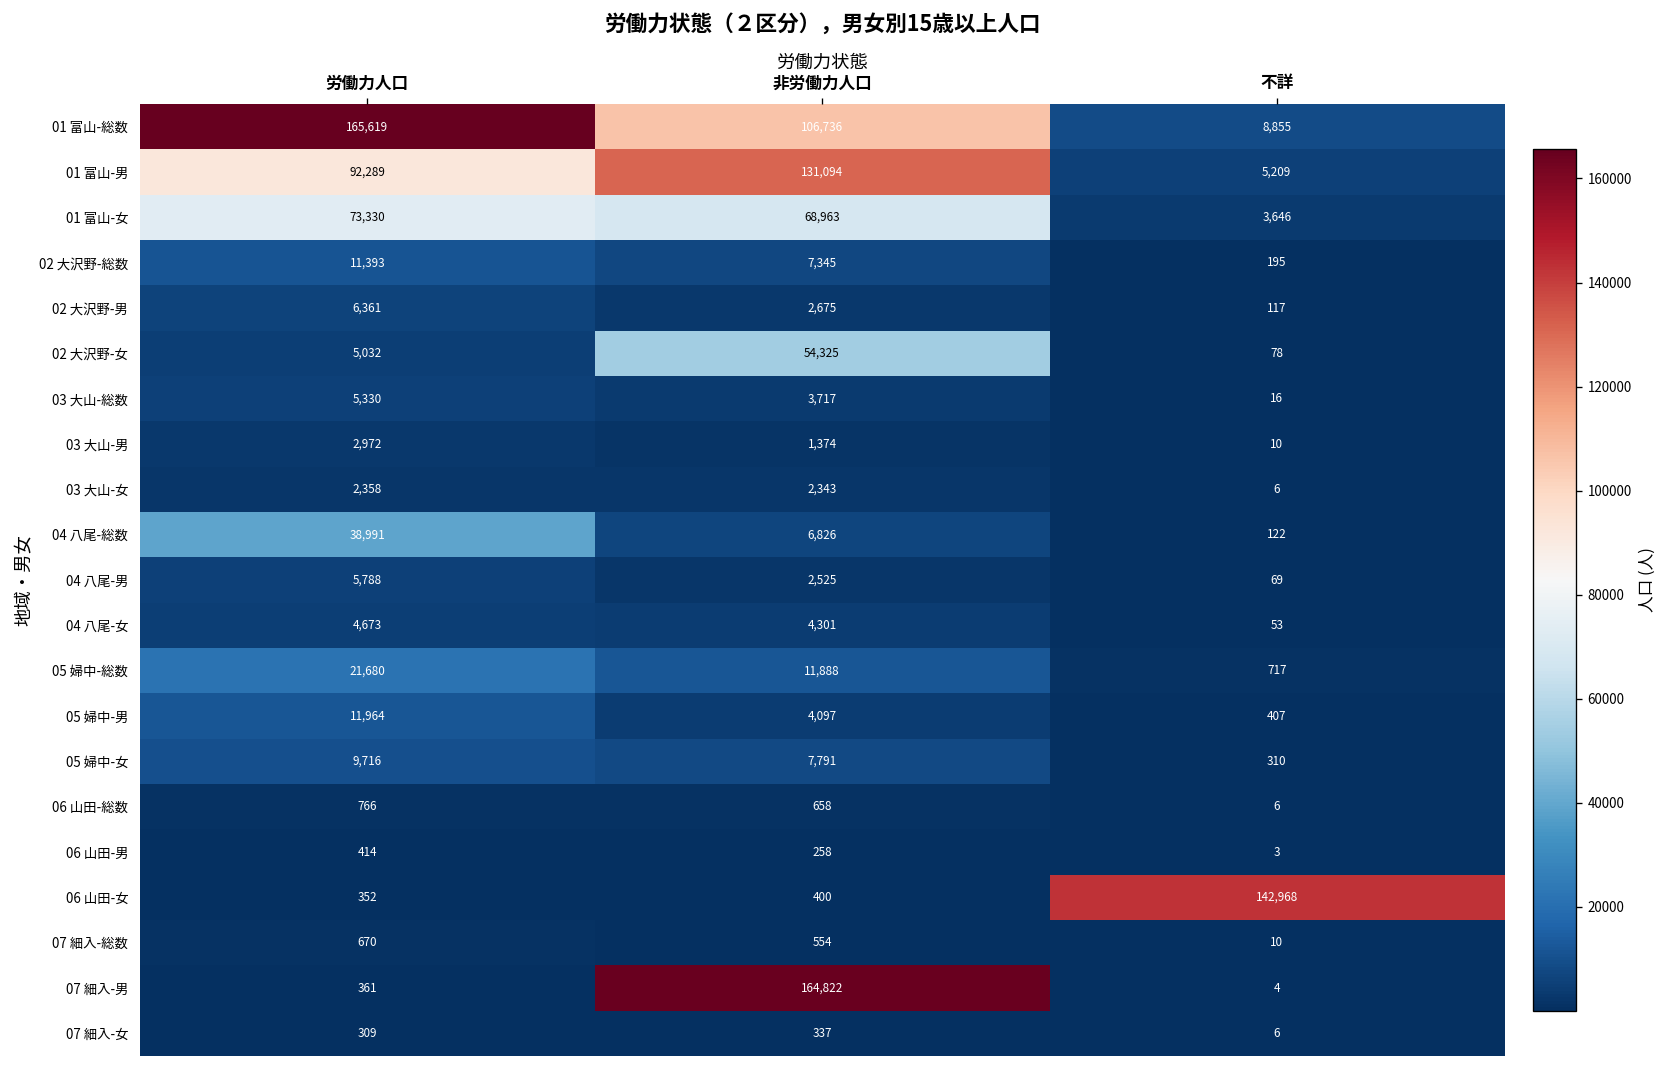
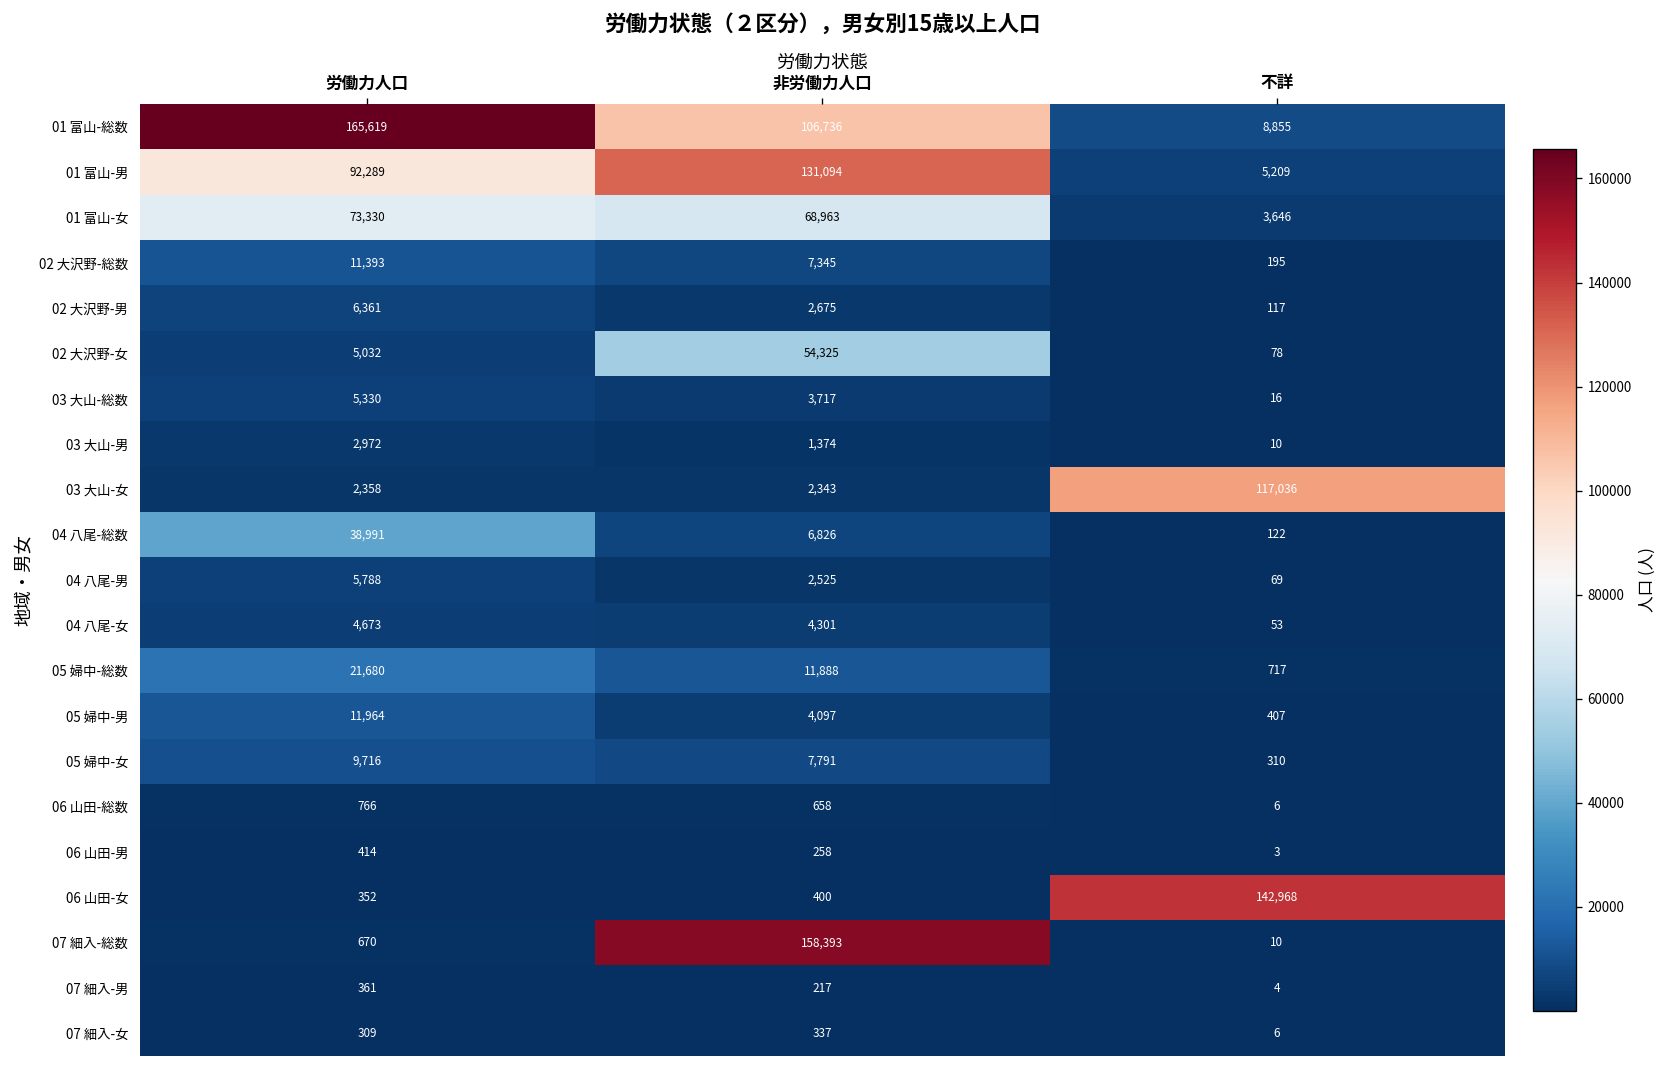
  {
    "01 富山-総数": {
      "労働力人口": "165,619",
      "非労働力人口": "106,736",
      "不詳": "8,855"
    },
    "01 富山-男": {
      "労働力人口": "92,289",
      "非労働力人口": "131,094",
      "不詳": "5,209"
    },
    "01 富山-女": {
      "労働力人口": "73,330",
      "非労働力人口": "68,963",
      "不詳": "3,646"
    },
    "02 大沢野-総数": {
      "労働力人口": "11,393",
      "非労働力人口": "7,345",
      "不詳": "195"
    },
    "02 大沢野-男": {
      "労働力人口": "6,361",
      "非労働力人口": "2,675",
      "不詳": "117"
    },
    "02 大沢野-女": {
      "労働力人口": "5,032",
      "非労働力人口": "54,325",
      "不詳": "78"
    },
    "03 大山-総数": {
      "労働力人口": "5,330",
      "非労働力人口": "3,717",
      "不詳": "16"
    },
    "03 大山-男": {
      "労働力人口": "2,972",
      "非労働力人口": "1,374",
      "不詳": "10"
    },
    "03 大山-女": {
      "労働力人口": "2,358",
      "非労働力人口": "2,343",
-     "不詳": "6"
+     "不詳": "117,036"
    },
    "04 八尾-総数": {
      "労働力人口": "38,991",
      "非労働力人口": "6,826",
      "不詳": "122"
    },
    "04 八尾-男": {
      "労働力人口": "5,788",
      "非労働力人口": "2,525",
      "不詳": "69"
    },
    "04 八尾-女": {
      "労働力人口": "4,673",
      "非労働力人口": "4,301",
      "不詳": "53"
    },
    "05 婦中-総数": {
      "労働力人口": "21,680",
      "非労働力人口": "11,888",
      "不詳": "717"
    },
    "05 婦中-男": {
      "労働力人口": "11,964",
      "非労働力人口": "4,097",
      "不詳": "407"
    },
    "05 婦中-女": {
      "労働力人口": "9,716",
      "非労働力人口": "7,791",
      "不詳": "310"
    },
    "06 山田-総数": {
      "労働力人口": "766",
      "非労働力人口": "658",
      "不詳": "6"
    },
    "06 山田-男": {
      "労働力人口": "414",
      "非労働力人口": "258",
      "不詳": "3"
    },
    "06 山田-女": {
      "労働力人口": "352",
      "非労働力人口": "400",
      "不詳": "142,968"
    },
    "07 細入-総数": {
      "労働力人口": "670",
-     "非労働力人口": "554",
+     "非労働力人口": "158,393",
      "不詳": "10"
    },
    "07 細入-男": {
      "労働力人口": "361",
-     "非労働力人口": "164,822",
+     "非労働力人口": "217",
      "不詳": "4"
    },
    "07 細入-女": {
      "労働力人口": "309",
      "非労働力人口": "337",
      "不詳": "6"
    }
  }
